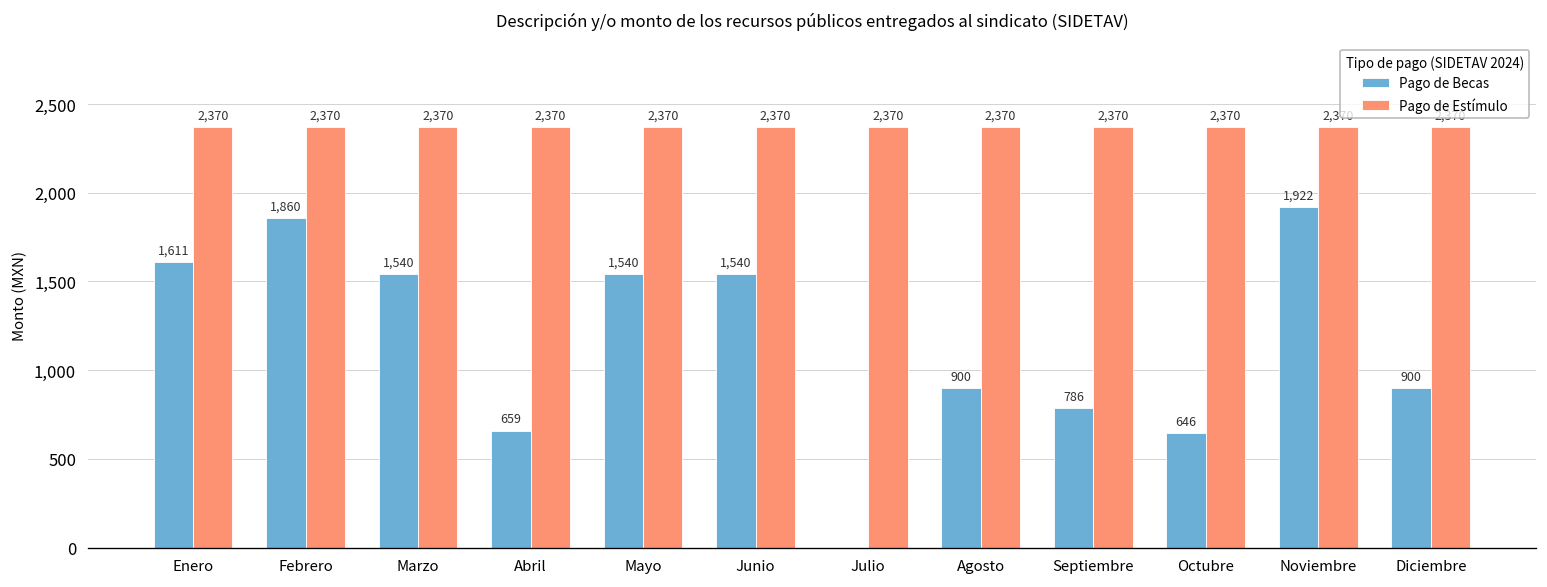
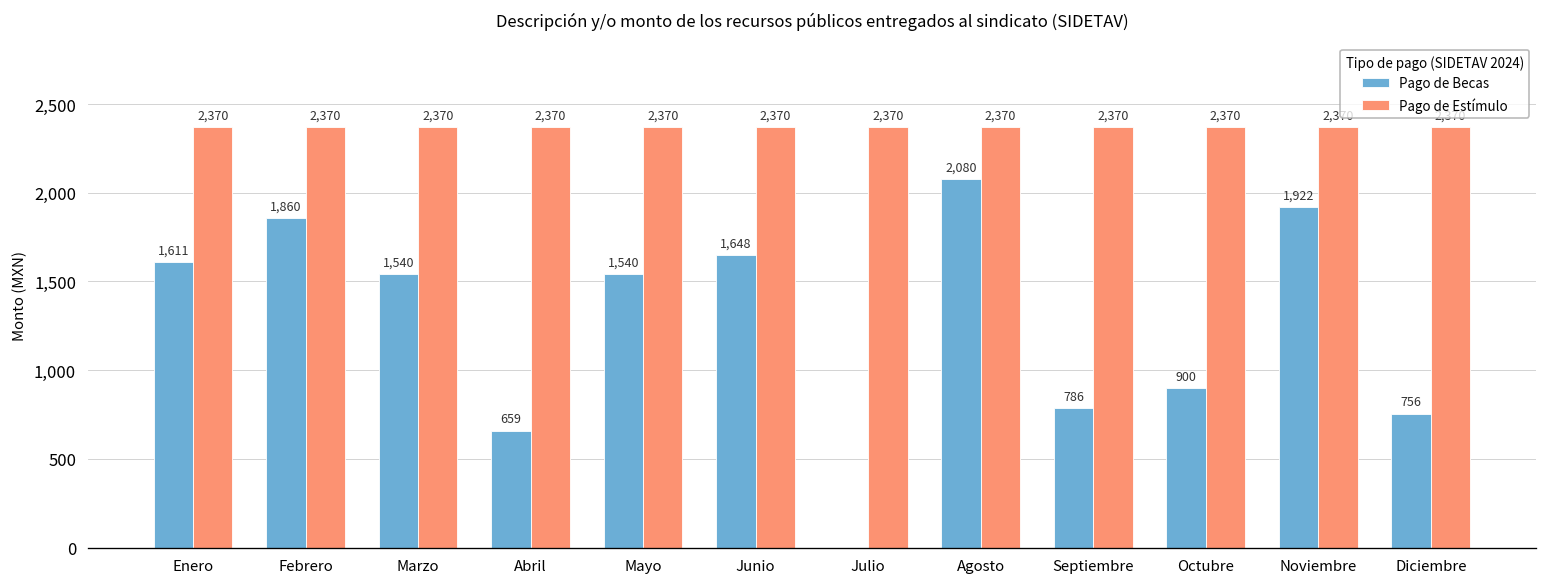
  {
    "Pago de Becas": {
      "Enero": "1,611",
      "Febrero": "1,860",
      "Marzo": "1,540",
      "Abril": "659",
      "Mayo": "1,540",
-     "Junio": "1,540",
-     "Agosto": "900",
+     "Junio": "1,648",
+     "Agosto": "2,080",
      "Septiembre": "786",
-     "Octubre": "646",
+     "Octubre": "900",
      "Noviembre": "1,922",
-     "Diciembre": "900"
+     "Diciembre": "756"
    },
    "Pago de Estímulo": {
      "Enero": "2,370",
      "Febrero": "2,370",
      "Marzo": "2,370",
      "Abril": "2,370",
      "Mayo": "2,370",
      "Junio": "2,370",
      "Julio": "2,370",
      "Agosto": "2,370",
      "Septiembre": "2,370",
      "Octubre": "2,370"
    }
  }
